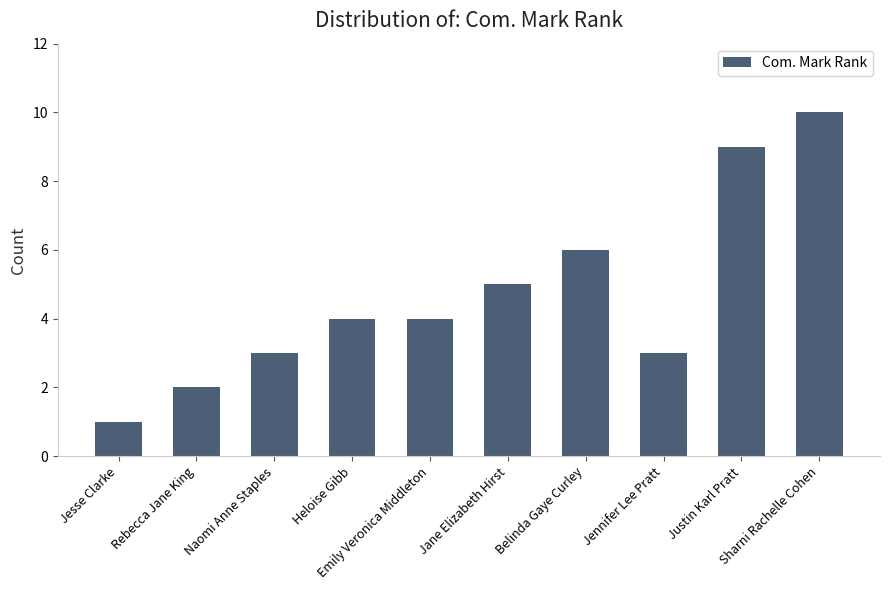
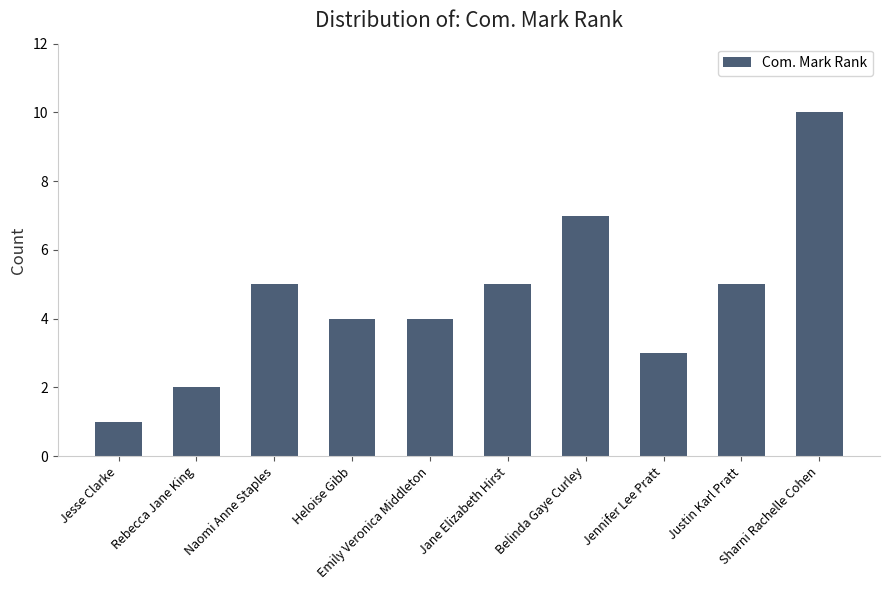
  {
    "Jesse Clarke": 1,
    "Rebecca Jane King": 2,
-   "Naomi Anne Staples": 3,
+   "Naomi Anne Staples": 5,
    "Heloise Gibb": 4,
    "Emily Veronica Middleton": 4,
    "Jane Elizabeth Hirst": 5,
-   "Belinda Gaye Curley": 6,
+   "Belinda Gaye Curley": 7,
    "Jennifer Lee Pratt": 3,
-   "Justin Karl Pratt": 9,
+   "Justin Karl Pratt": 5,
    "Sharni Rachelle Cohen": 10
  }
